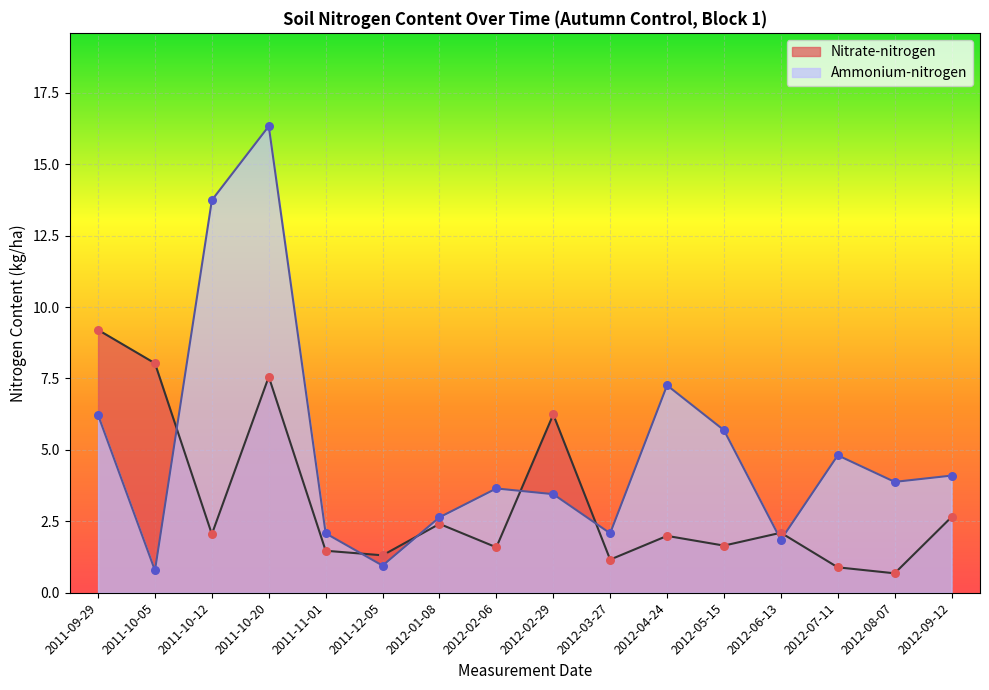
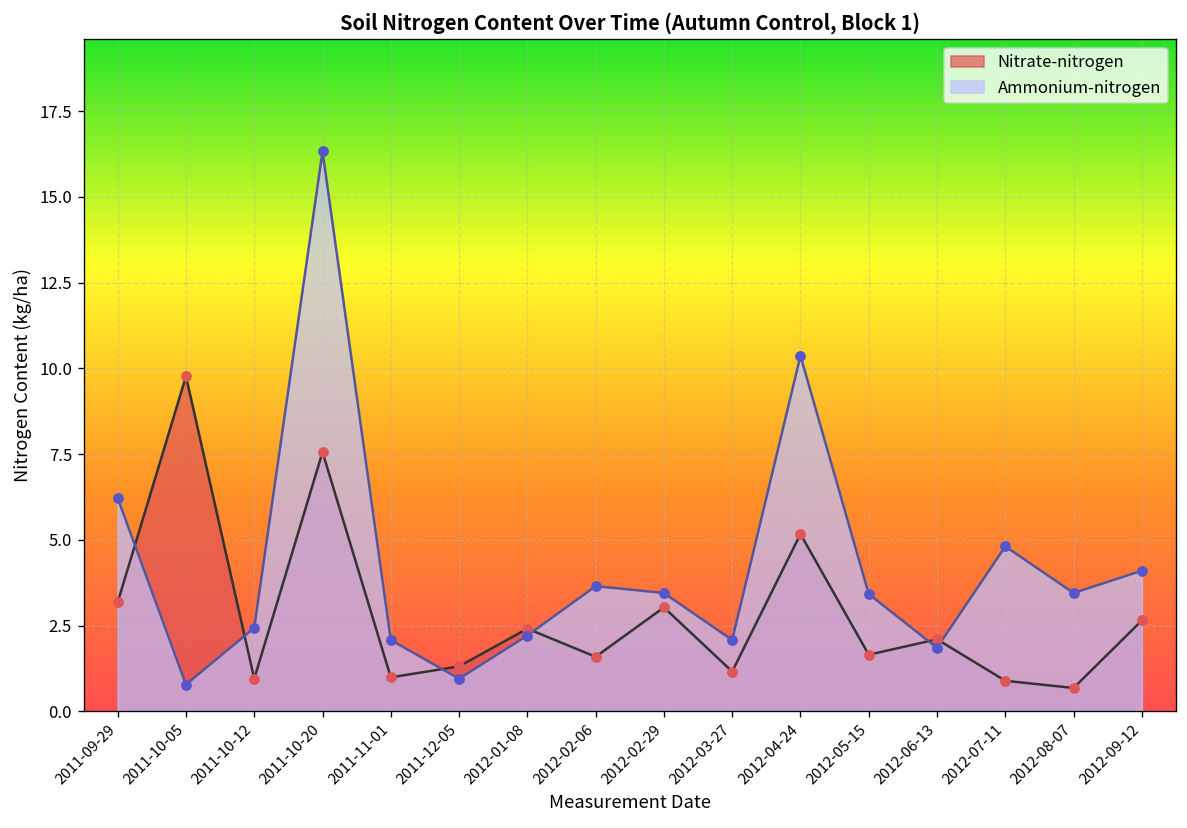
  {
    "Nitrate-nitrogen": {
-     "2011-09-29": 9.2,
-     "2011-10-05": 8.0,
-     "2011-10-12": 2.1,
+     "2011-09-29": 3.2,
+     "2011-10-05": 9.8,
+     "2011-10-12": 1.0,
      "2011-10-20": 7.6,
-     "2011-11-01": 1.5,
+     "2011-11-01": 1.0,
      "2011-12-05": 1.3,
      "2012-01-08": 2.4,
      "2012-02-06": 1.6,
-     "2012-02-29": 6.2,
+     "2012-02-29": 3.0,
      "2012-03-27": 1.2,
-     "2012-04-24": 2.0,
+     "2012-04-24": 5.2,
      "2012-05-15": 1.7,
      "2012-06-13": 2.1,
      "2012-07-11": 0.9,
      "2012-08-07": 0.7,
      "2012-09-12": 2.7
    },
    "Ammonium-nitrogen": {
      "2011-09-29": 6.2,
      "2011-10-05": 0.8,
-     "2011-10-12": 13.7,
+     "2011-10-12": 2.4,
      "2011-10-20": 16.3,
      "2011-11-01": 2.1,
      "2011-12-05": 1.0,
-     "2012-01-08": 2.6,
+     "2012-01-08": 2.2,
      "2012-02-06": 3.7,
      "2012-02-29": 3.5,
      "2012-03-27": 2.1,
-     "2012-04-24": 7.3,
-     "2012-05-15": 5.7,
+     "2012-04-24": 10.4,
+     "2012-05-15": 3.4,
      "2012-06-13": 1.9,
      "2012-07-11": 4.8,
-     "2012-08-07": 3.9,
+     "2012-08-07": 3.5,
      "2012-09-12": 4.1
    }
  }
